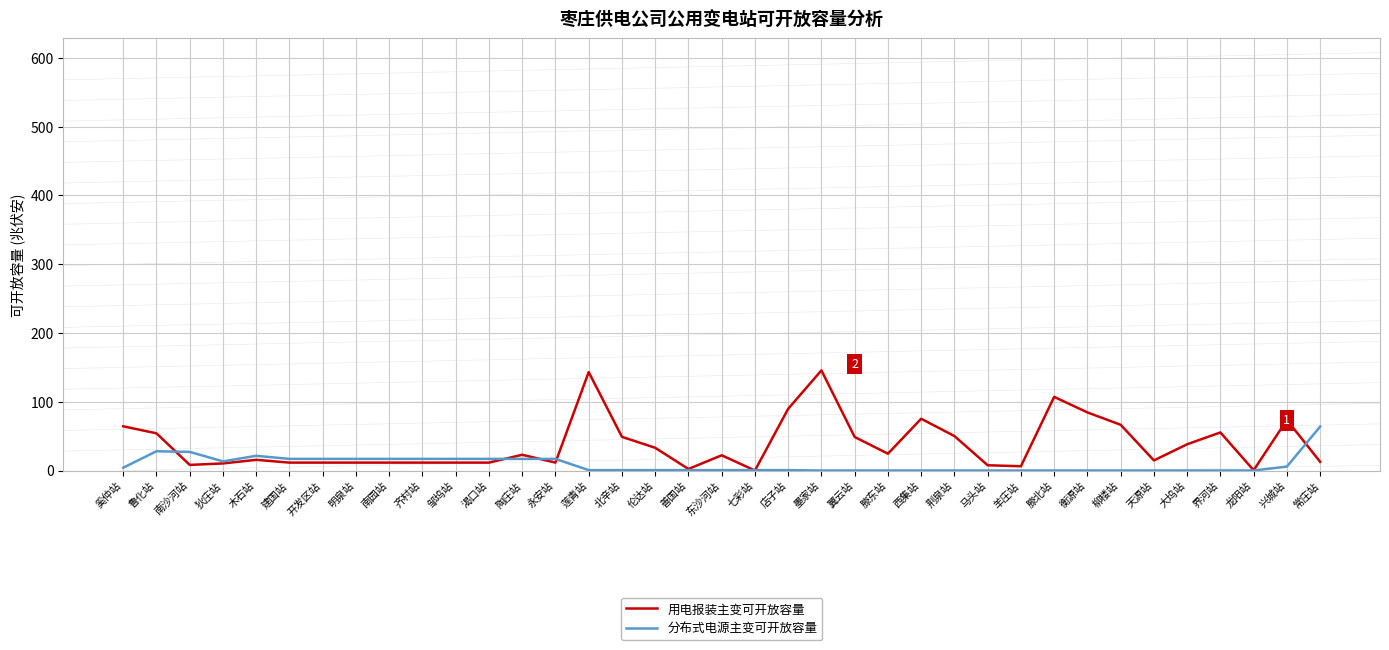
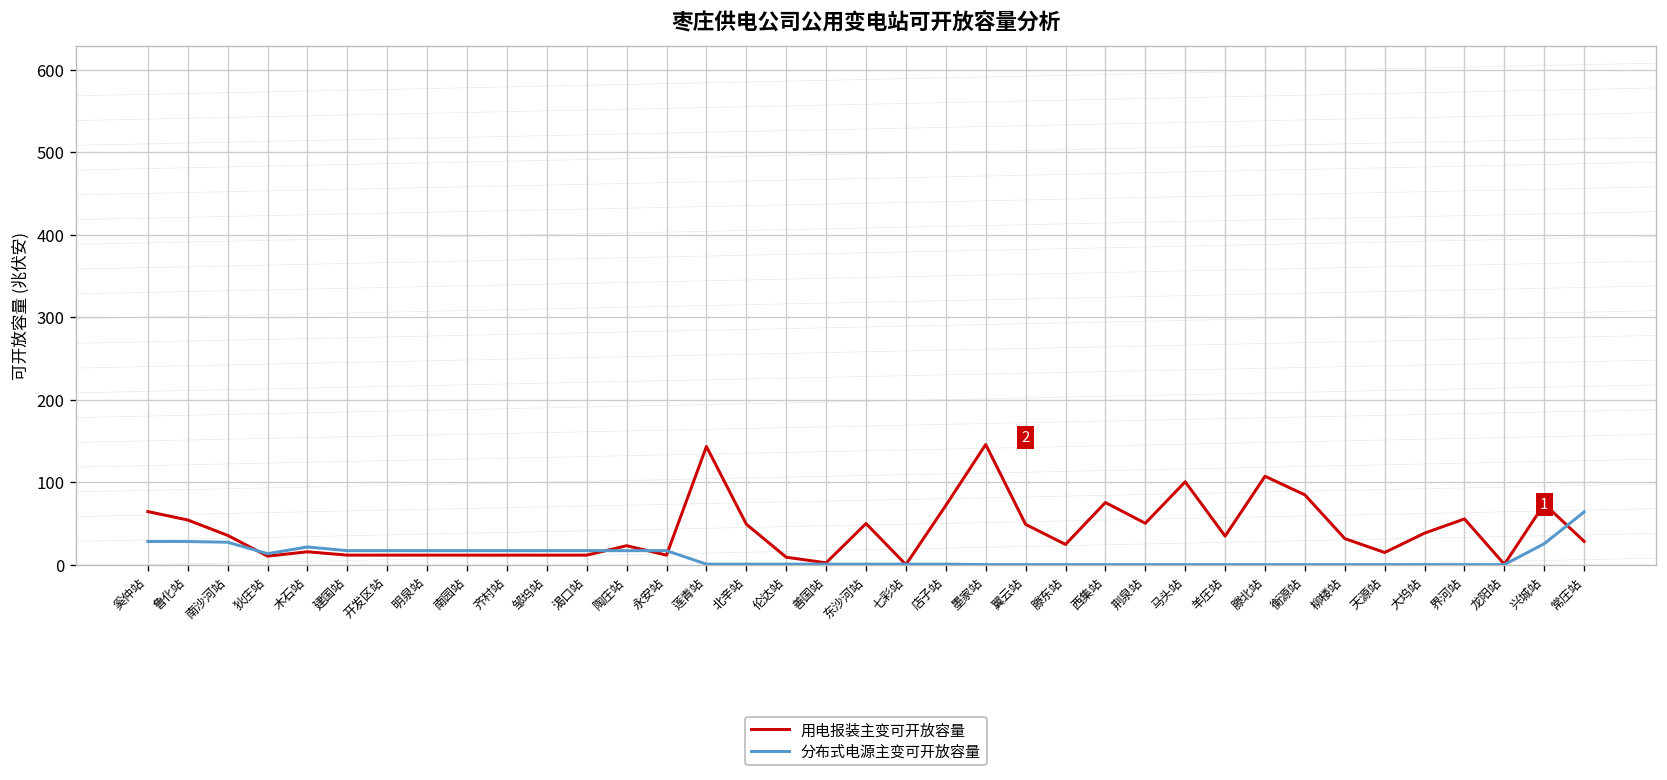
  {
    "用电报装主变可开放容量": {
      "奚仲站": 60,
      "鲁化站": 50,
-     "南沙河站": 10,
+     "南沙河站": 40,
      "木石站": 20,
      "建国站": 10,
      "开发区站": 10,
      "明泉站": 10,
      "南园站": 10,
      "齐村站": 10,
      "邹坞站": 10,
      "渴口站": 10,
      "陶庄站": 20,
      "永安站": 10,
      "莲青站": 140,
      "北辛站": 50,
-     "伦达站": 30,
-     "东沙河站": 20,
-     "店子站": 90,
+     "伦达站": 10,
+     "东沙河站": 50,
+     "店子站": 70,
      "墨家站": 150,
      "翼云站": 50,
      "滕东站": 20,
      "西集站": 80,
      "荆泉站": 50,
-     "马头站": 10,
-     "羊庄站": 10,
+     "马头站": 100,
+     "羊庄站": 30,
      "滕北站": 110,
      "衡源站": 80,
-     "柳楼站": 70,
+     "柳楼站": 30,
      "天源站": 10,
      "大坞站": 40,
      "界河站": 60,
-     "常庄站": 10
+     "常庄站": 30
    },
    "分布式电源主变可开放容量": {
-     "奚仲站": 0,
+     "奚仲站": 30,
      "鲁化站": 30,
      "南沙河站": 30,
      "木石站": 20,
      "建国站": 20,
      "开发区站": 20,
      "明泉站": 20,
      "南园站": 20,
      "齐村站": 20,
      "邹坞站": 20,
      "渴口站": 20,
      "陶庄站": 20,
      "永安站": 20,
      "莲青站": 0,
      "北辛站": 0,
      "伦达站": 0,
      "东沙河站": 0,
      "店子站": 0,
      "墨家站": 0,
      "翼云站": 0,
      "滕东站": 0,
      "西集站": 0,
      "荆泉站": 0,
      "马头站": 0,
      "羊庄站": 0,
      "滕北站": 0,
      "衡源站": 0,
      "柳楼站": 0,
      "天源站": 0,
      "大坞站": 0,
      "界河站": 0,
-     "兴城站": 10,
+     "兴城站": 30,
      "常庄站": 60
    }
  }
